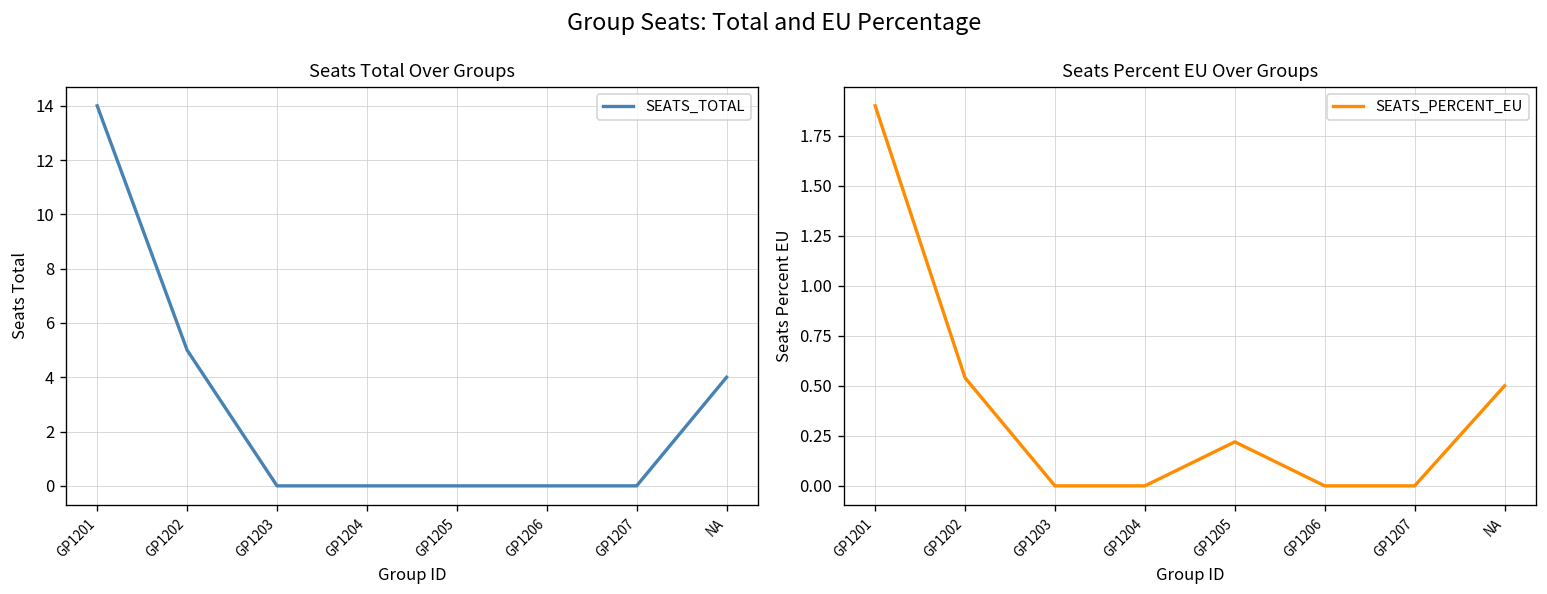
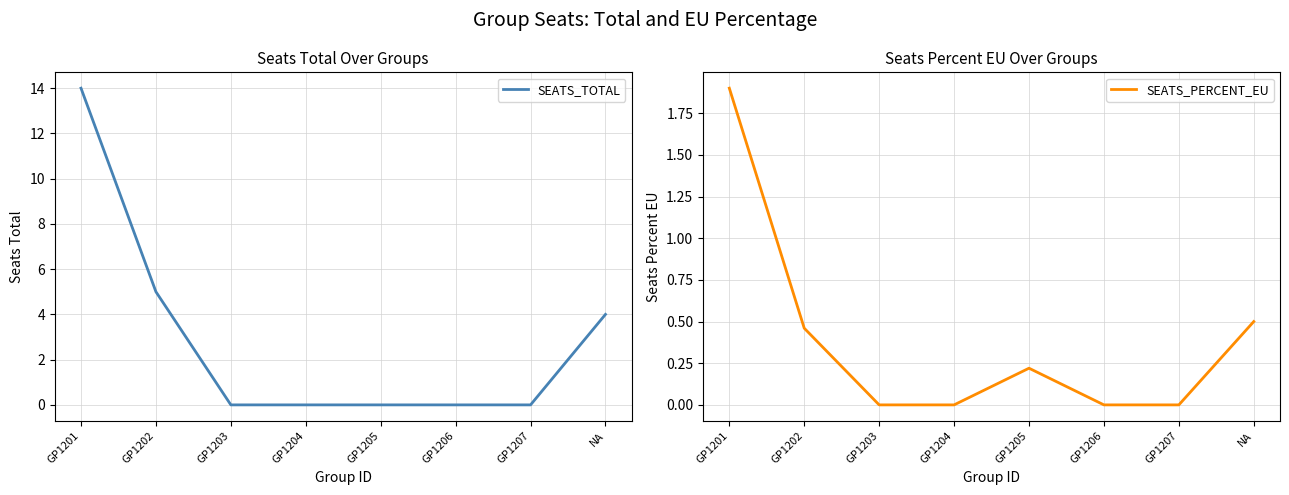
  {
    "Seats Total Over Groups": {
      "GP1201": 14.0,
      "GP1202": 5.0,
      "GP1203": 0.0,
      "GP1204": 0.0,
      "GP1205": 0.0,
      "GP1206": 0.0,
      "GP1207": 0.0,
      "NA": 4.0
    },
    "Seats Percent EU Over Groups": {
      "GP1201": 1.90,
-     "GP1202": 0.54,
+     "GP1202": 0.46,
      "GP1203": 0.00,
      "GP1204": 0.00,
      "GP1205": 0.22,
      "GP1206": 0.00,
      "GP1207": 0.00,
      "NA": 0.50
    }
  }
